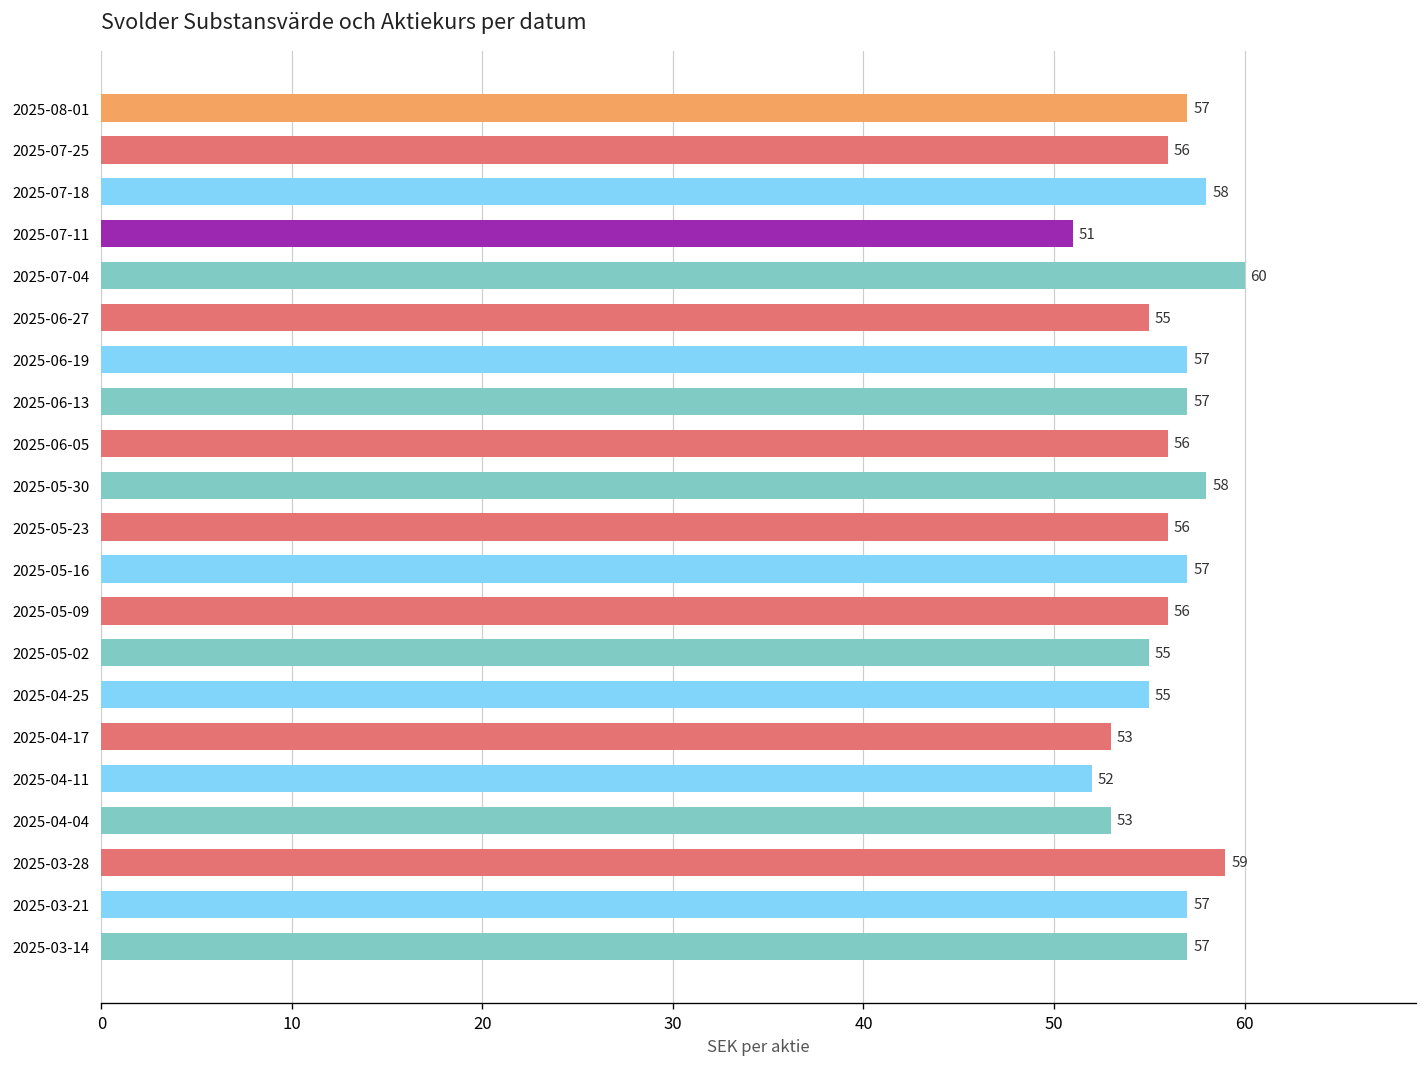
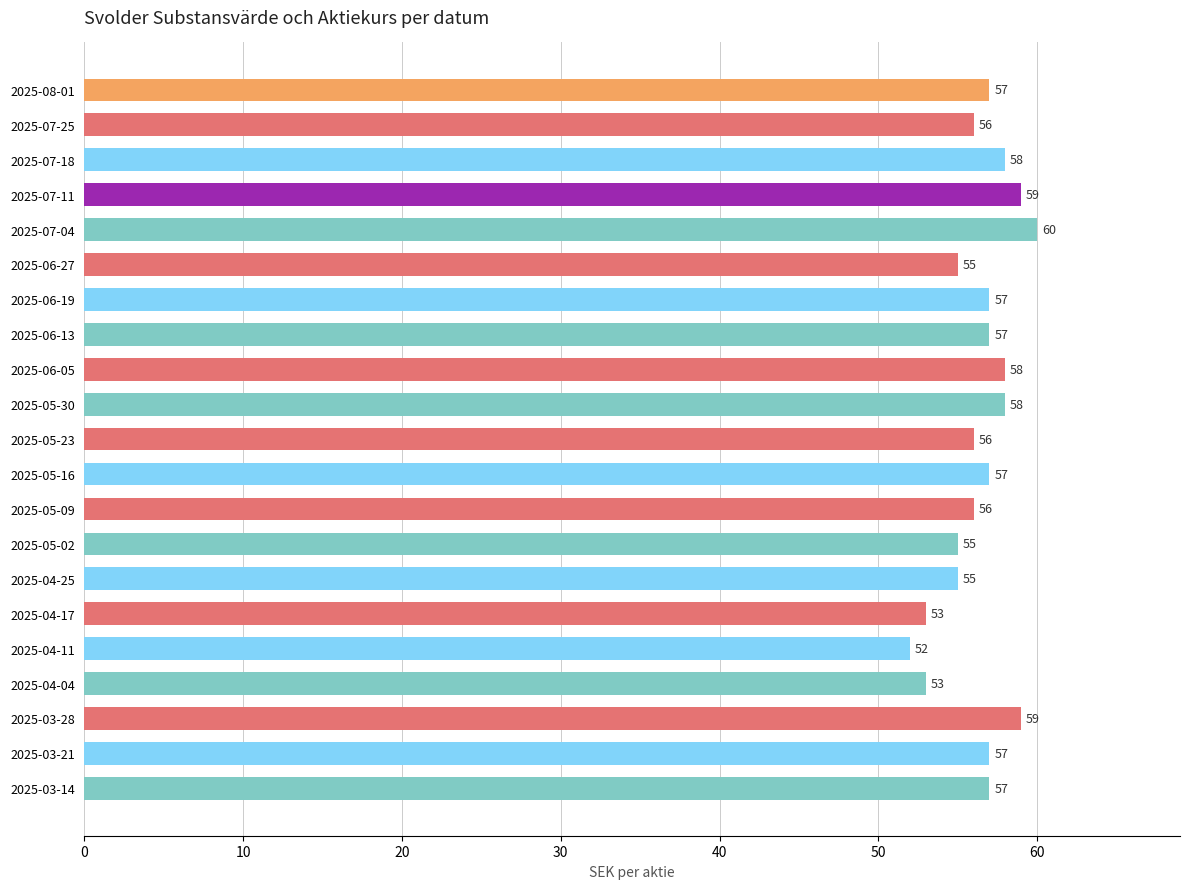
  {
    "2025-08-01": 57,
    "2025-07-25": 56,
    "2025-07-18": 58,
-   "2025-07-11": 51,
+   "2025-07-11": 59,
    "2025-07-04": 60,
    "2025-06-27": 55,
    "2025-06-19": 57,
    "2025-06-13": 57,
-   "2025-06-05": 56,
+   "2025-06-05": 58,
    "2025-05-30": 58,
    "2025-05-23": 56,
    "2025-05-16": 57,
    "2025-05-09": 56,
    "2025-05-02": 55,
    "2025-04-25": 55,
    "2025-04-17": 53,
    "2025-04-11": 52,
    "2025-04-04": 53,
    "2025-03-28": 59,
    "2025-03-21": 57,
    "2025-03-14": 57
  }
